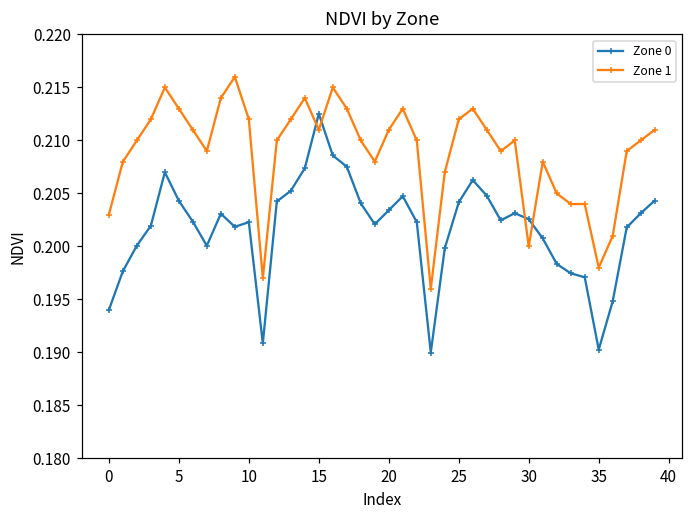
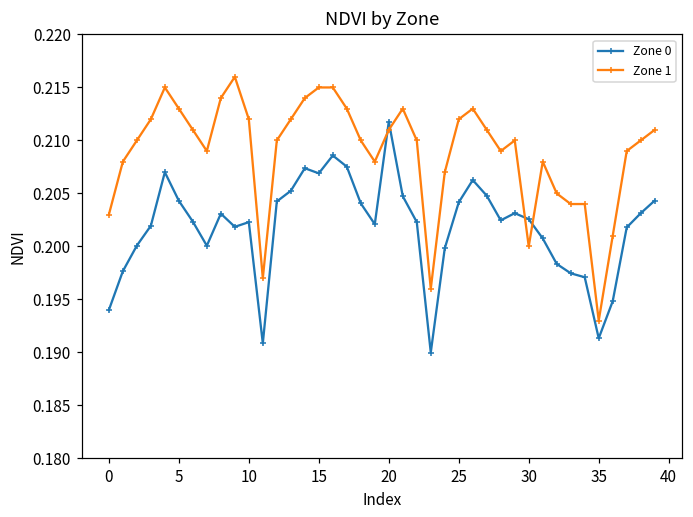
  {
    "Zone 0": {
      "0": 0.194,
      "5": 0.204,
      "10": 0.202,
-     "15": 0.213,
-     "20": 0.203,
+     "15": 0.207,
+     "20": 0.212,
      "25": 0.204,
      "30": 0.203,
-     "35": 0.190
+     "35": 0.191
    },
    "Zone 1": {
      "0": 0.203,
      "5": 0.213,
      "10": 0.212,
-     "15": 0.211,
+     "15": 0.215,
      "20": 0.211,
      "25": 0.212,
      "30": 0.200,
-     "35": 0.198
+     "35": 0.193
    }
  }
